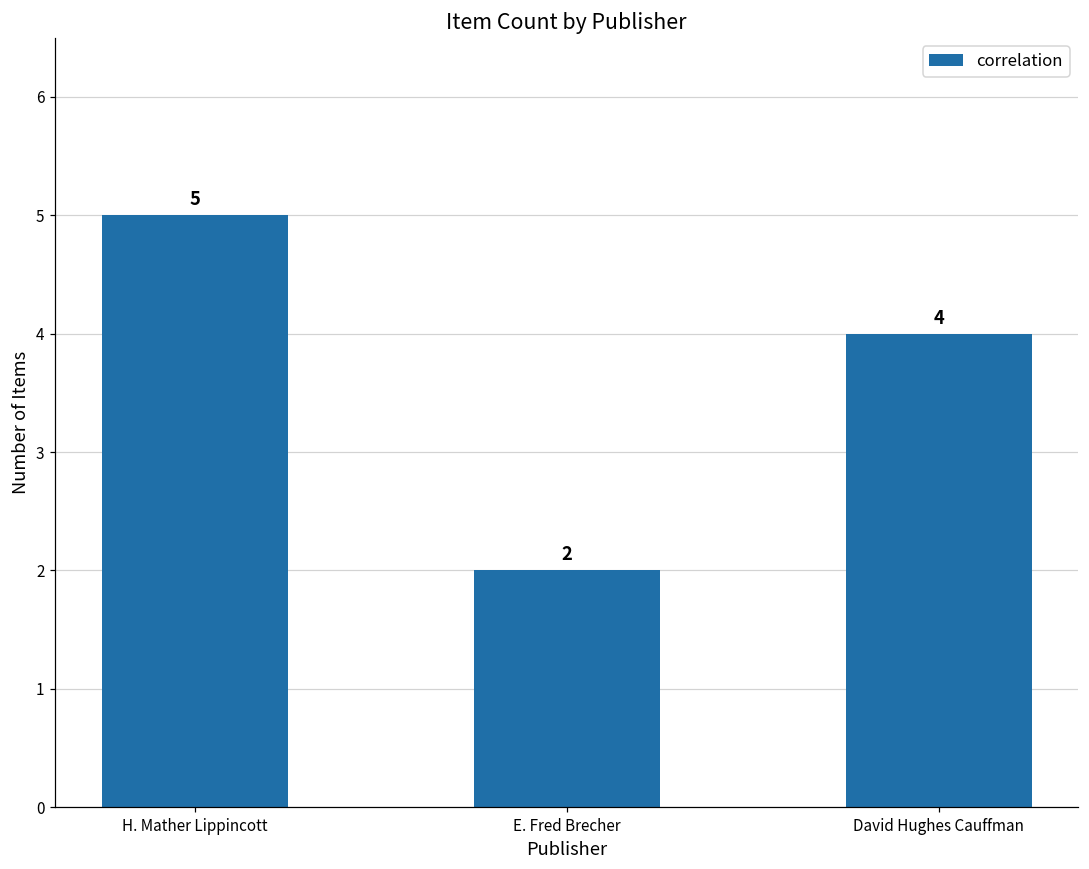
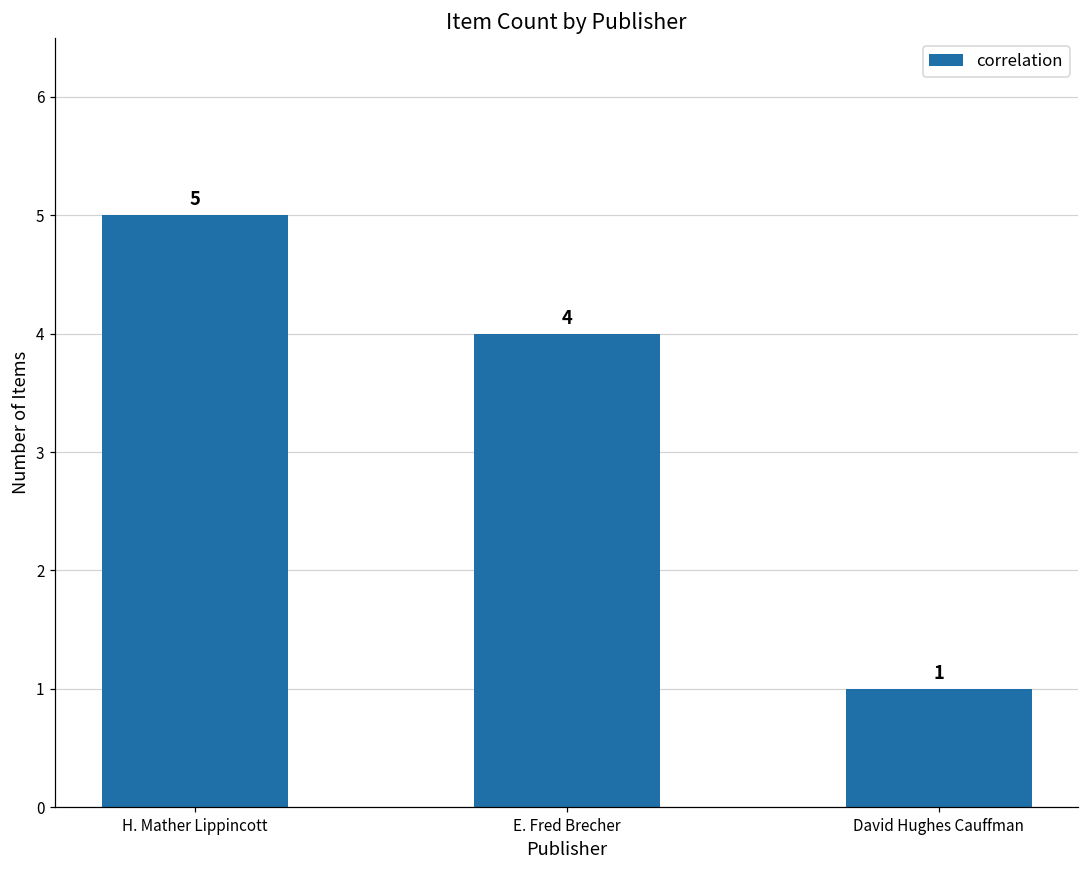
  {
    "H. Mather Lippincott": 5,
-   "E. Fred Brecher": 2,
-   "David Hughes Cauffman": 4
+   "E. Fred Brecher": 4,
+   "David Hughes Cauffman": 1
  }
